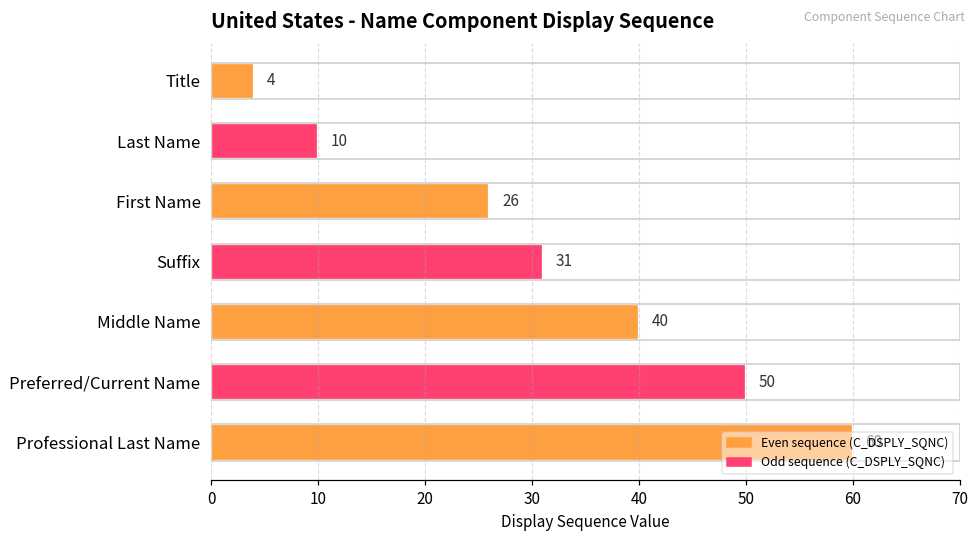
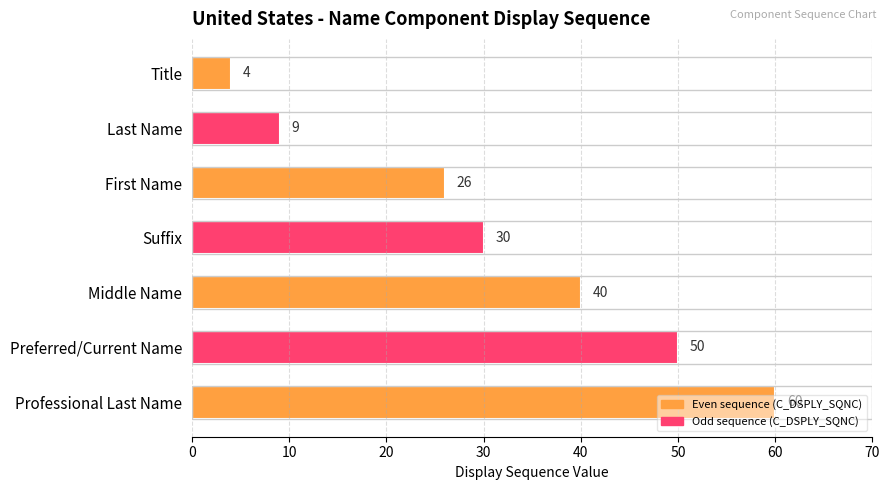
  {
    "Title": 4,
-   "Last Name": 10,
+   "Last Name": 9,
    "First Name": 26,
-   "Suffix": 31,
+   "Suffix": 30,
    "Middle Name": 40,
    "Preferred/Current Name": 50
  }
